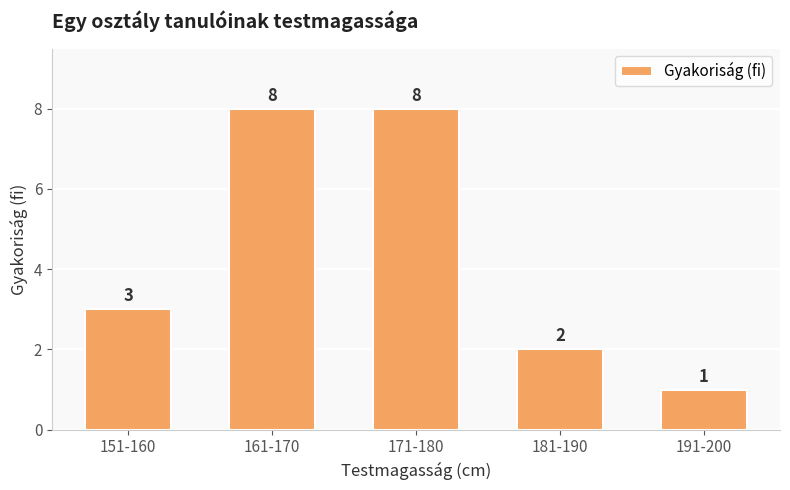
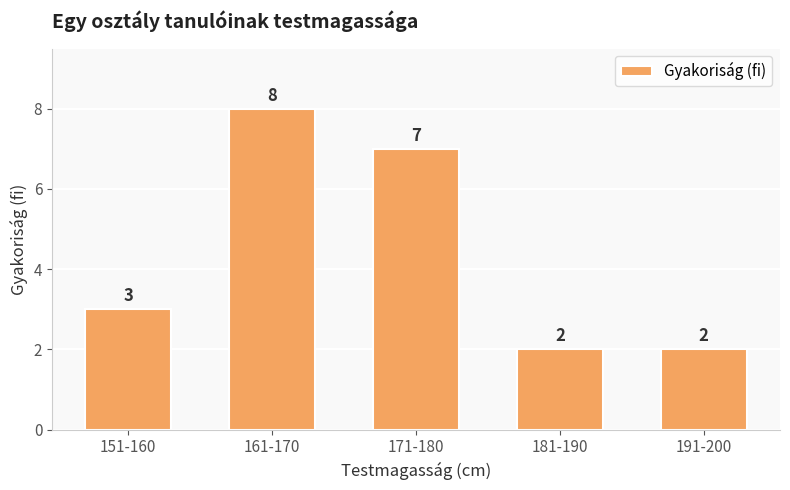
  {
    "151-160": 3,
    "161-170": 8,
-   "171-180": 8,
+   "171-180": 7,
    "181-190": 2,
-   "191-200": 1
+   "191-200": 2
  }
